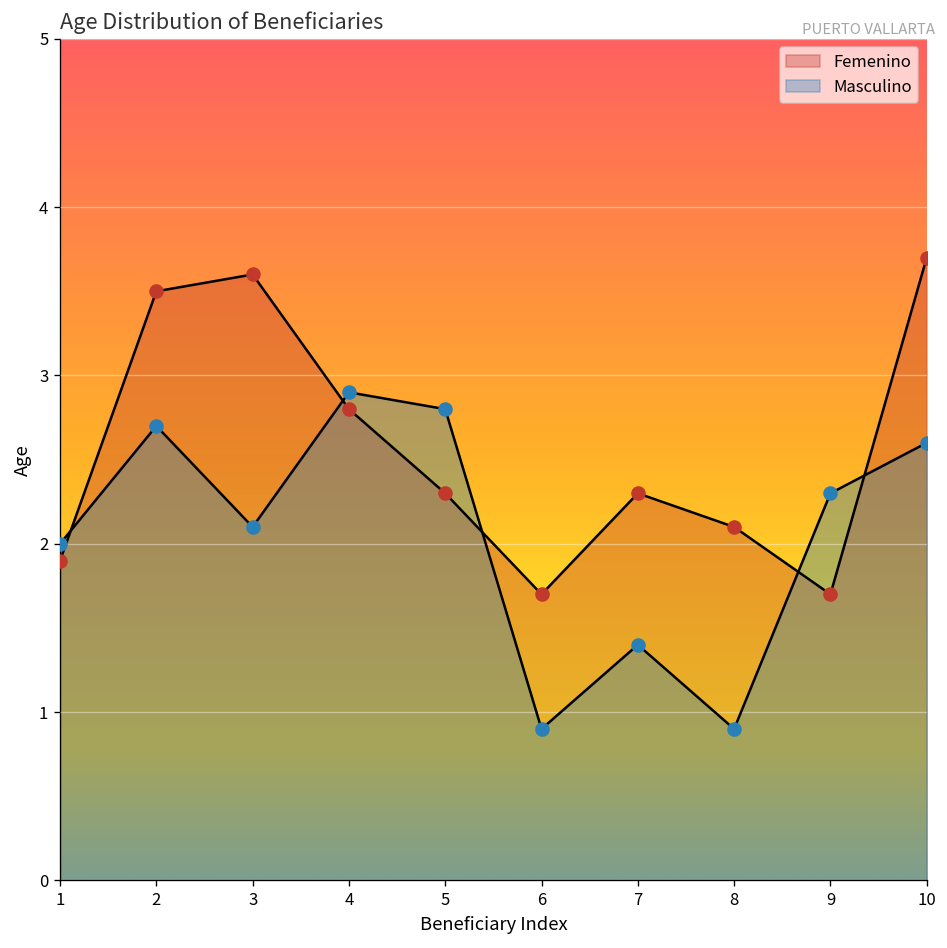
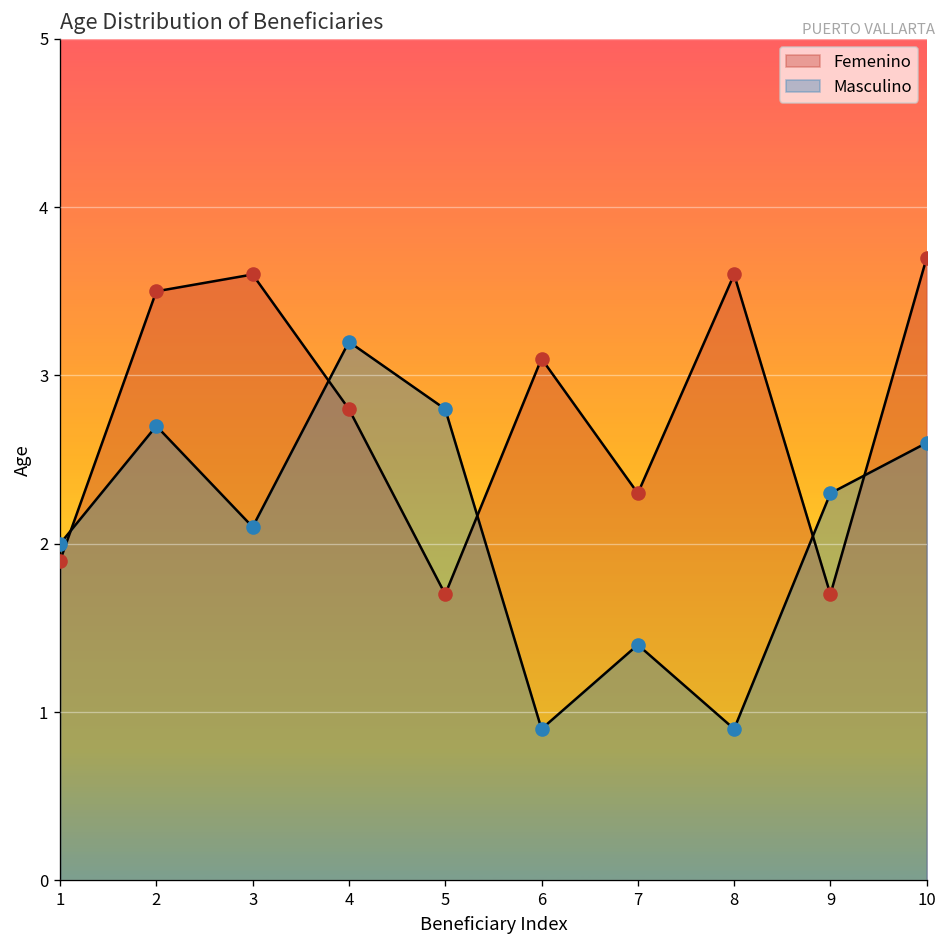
  {
    "Femenino": {
      "1": 1.9,
      "2": 3.5,
      "3": 3.6,
      "4": 2.8,
-     "5": 2.3,
-     "6": 1.7,
+     "5": 1.7,
+     "6": 3.1,
      "7": 2.3,
-     "8": 2.1,
+     "8": 3.6,
      "9": 1.7,
      "10": 3.7
    },
    "Masculino": {
      "1": 2.0,
      "2": 2.7,
      "3": 2.1,
-     "4": 2.9,
+     "4": 3.2,
      "5": 2.8,
      "6": 0.9,
      "7": 1.4,
      "8": 0.9,
      "9": 2.3,
      "10": 2.6
    }
  }
